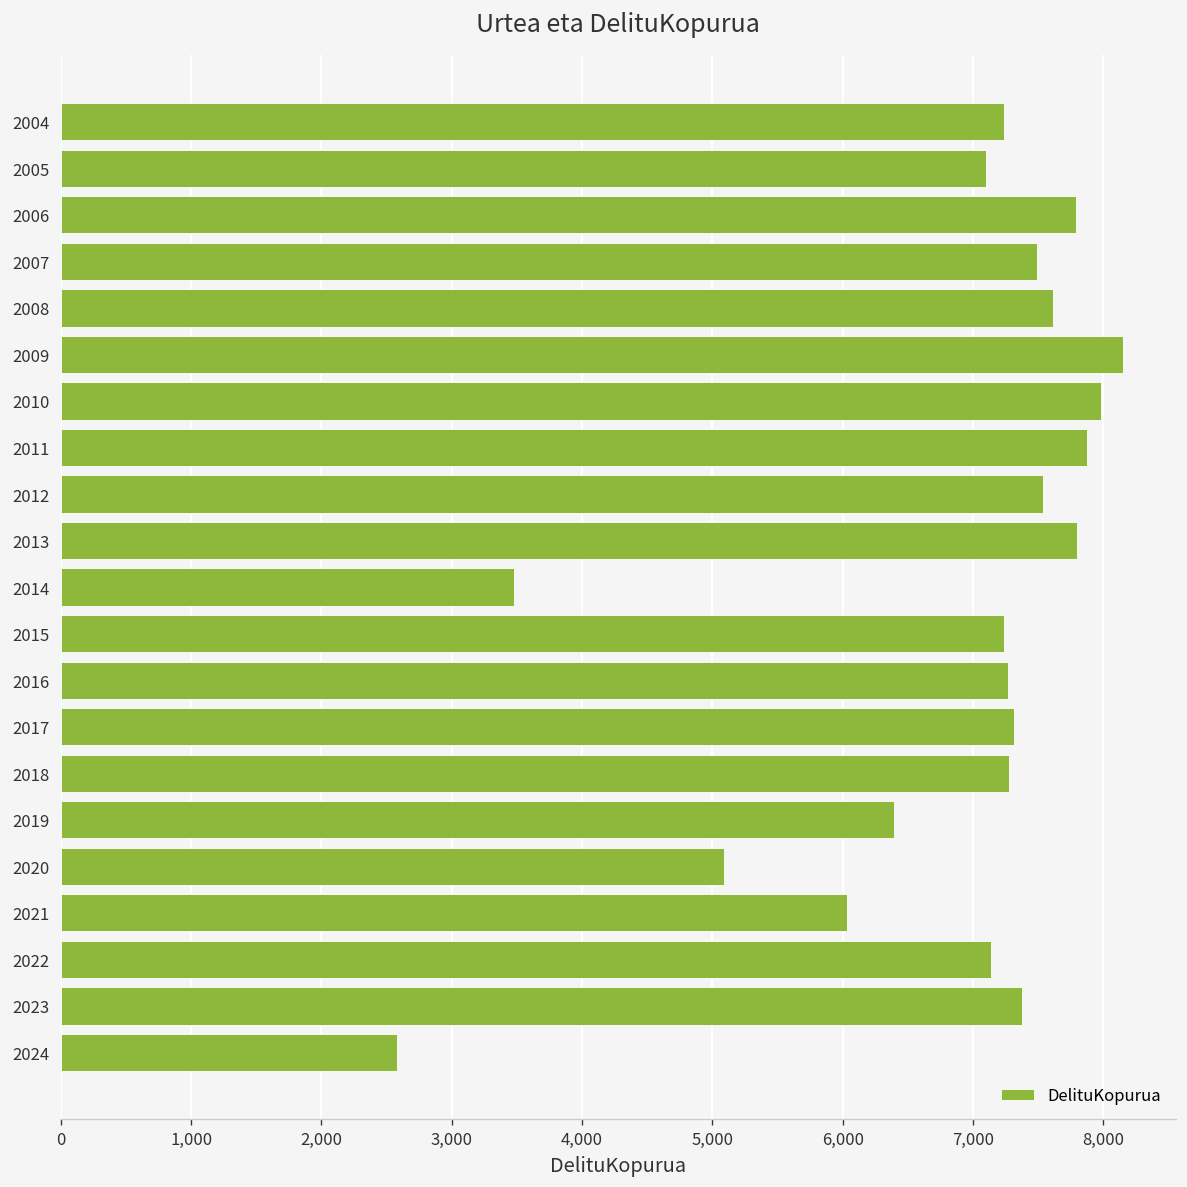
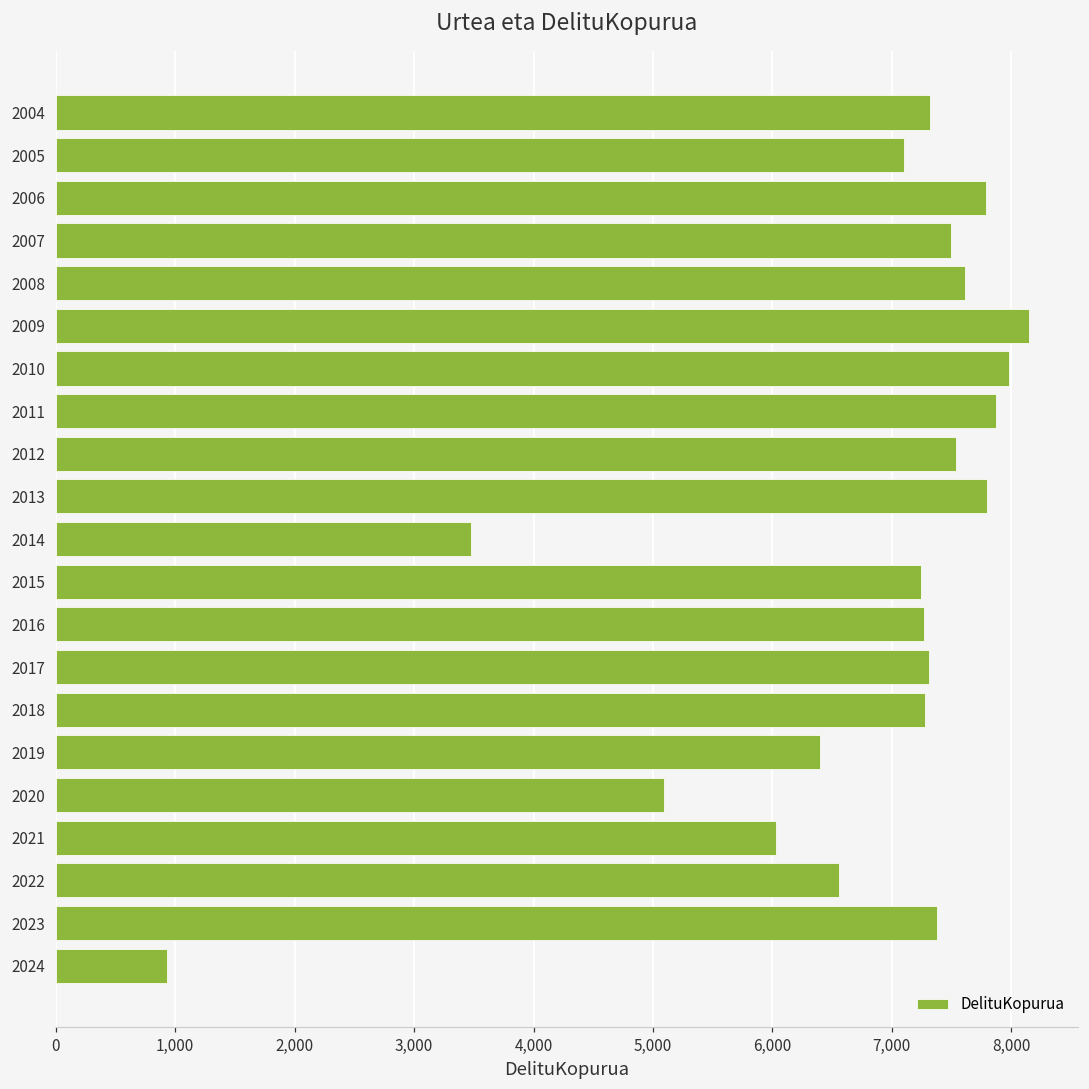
  {
-   "2004": "7,240",
+   "2004": "7,320",
    "2005": "7,100",
    "2006": "7,790",
    "2007": "7,490",
    "2008": "7,620",
    "2009": "8,150",
    "2010": "7,980",
    "2011": "7,870",
    "2012": "7,540",
    "2013": "7,800",
    "2014": "3,480",
    "2015": "7,240",
    "2016": "7,270",
    "2017": "7,310",
    "2018": "7,280",
    "2019": "6,400",
    "2020": "5,090",
    "2021": "6,030",
-   "2022": "7,140",
+   "2022": "6,550",
    "2023": "7,380",
-   "2024": "2,580"
+   "2024": "930"
  }
